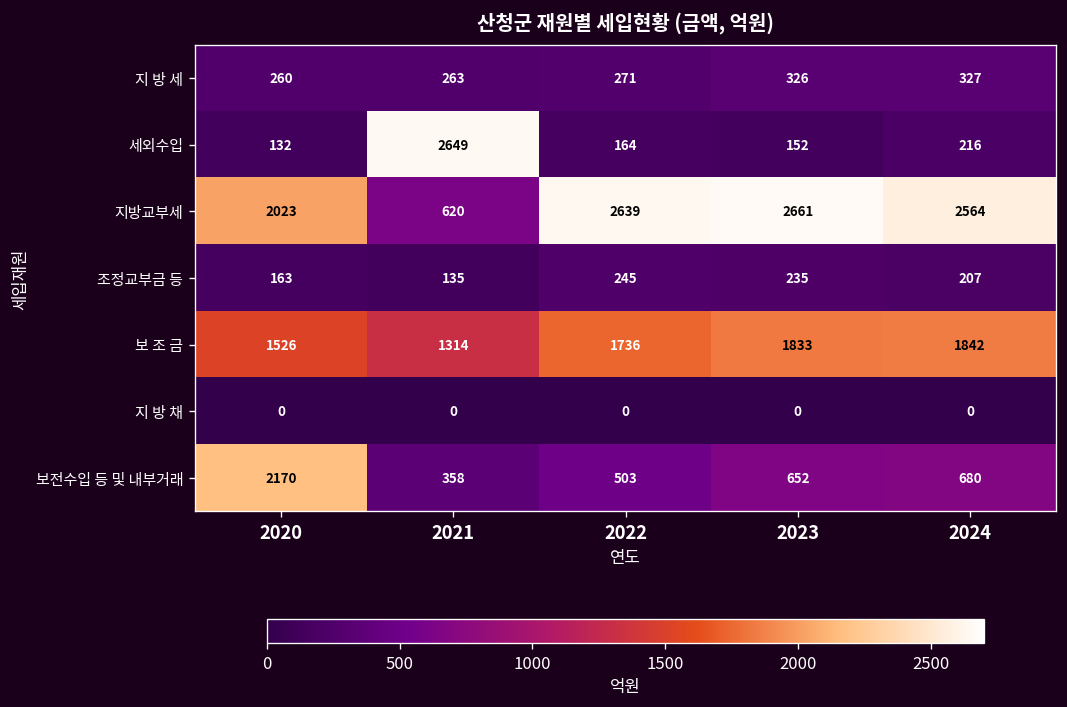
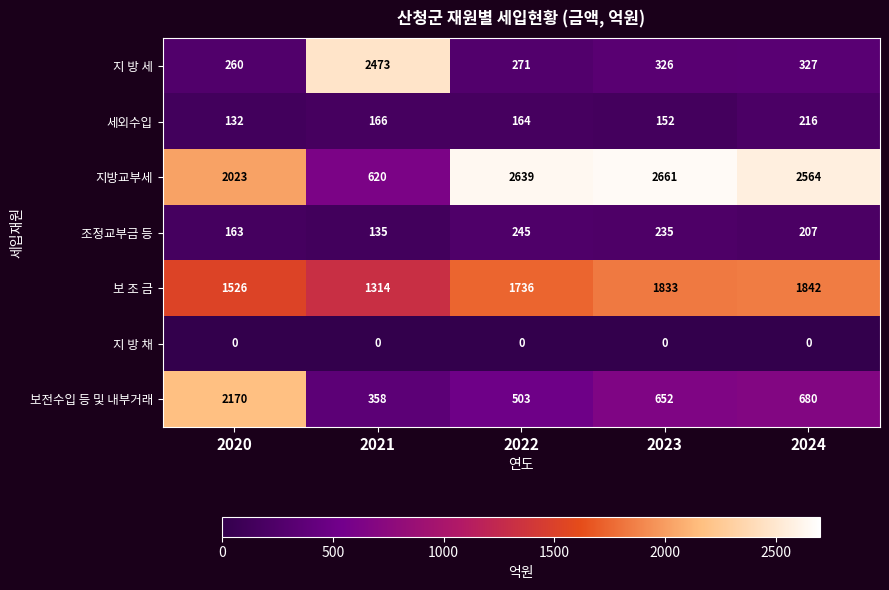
  {
    "지 방 세": {
      "2020": 260,
-     "2021": 263,
+     "2021": 2473,
      "2022": 271,
      "2023": 326,
      "2024": 327
    },
    "세외수입": {
      "2020": 132,
-     "2021": 2649,
+     "2021": 166,
      "2022": 164,
      "2023": 152,
      "2024": 216
    },
    "지방교부세": {
      "2020": 2023,
      "2021": 620,
      "2022": 2639,
      "2023": 2661,
      "2024": 2564
    },
    "조정교부금 등": {
      "2020": 163,
      "2021": 135,
      "2022": 245,
      "2023": 235,
      "2024": 207
    },
    "보 조 금": {
      "2020": 1526,
      "2021": 1314,
      "2022": 1736,
      "2023": 1833,
      "2024": 1842
    },
    "지 방 채": {
      "2020": 0,
      "2021": 0,
      "2022": 0,
      "2023": 0,
      "2024": 0
    },
    "보전수입 등 및 내부거래": {
      "2020": 2170,
      "2021": 358,
      "2022": 503,
      "2023": 652,
      "2024": 680
    }
  }
